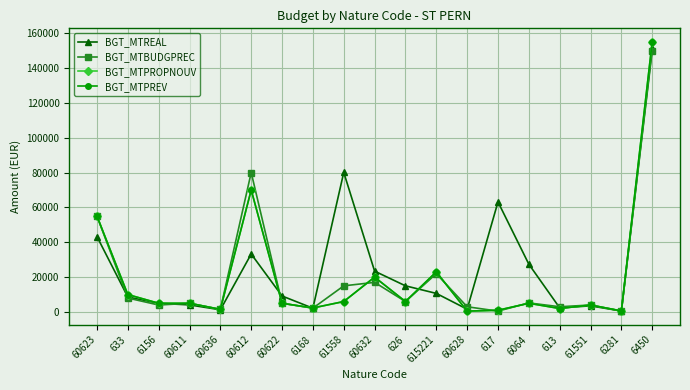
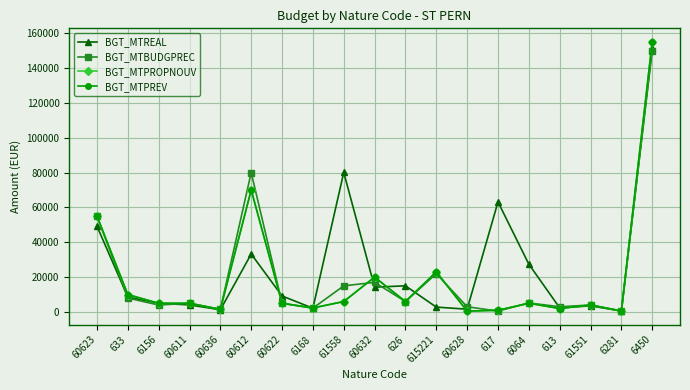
  {
    "BGT_MTREAL": {
-     "60623": 43000,
+     "60623": 49000,
      "60612": 33000,
      "60622": 9000,
      "61558": 80000,
-     "60632": 23000,
+     "60632": 14000,
      "626": 15000,
-     "615221": 11000,
+     "615221": 3000,
      "617": 63000,
      "6064": 27000
    }
  }
